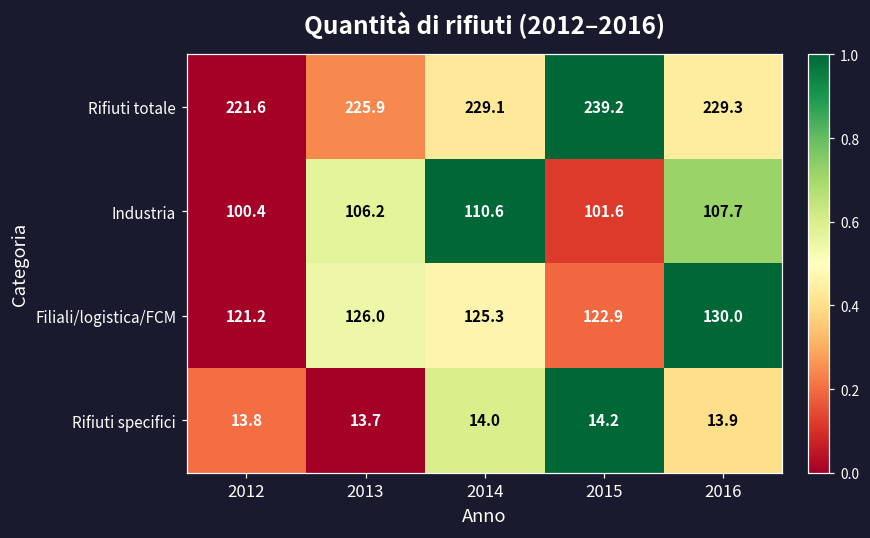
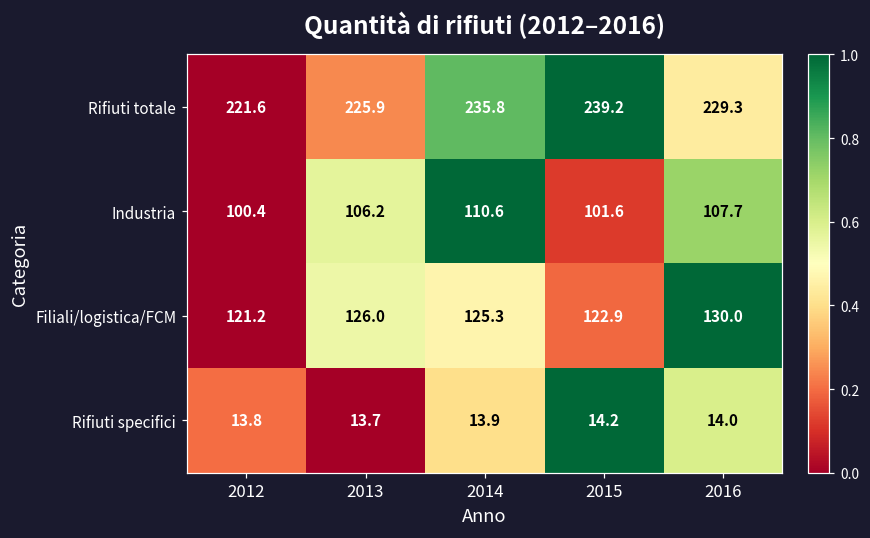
  {
    "Rifiuti totale": {
      "2012": 221.6,
      "2013": 225.9,
-     "2014": 229.1,
+     "2014": 235.8,
      "2015": 239.2,
      "2016": 229.3
    },
    "Industria": {
      "2012": 100.4,
      "2013": 106.2,
      "2014": 110.6,
      "2015": 101.6,
      "2016": 107.7
    },
    "Filiali/logistica/FCM": {
      "2012": 121.2,
      "2013": 126.0,
      "2014": 125.3,
      "2015": 122.9,
      "2016": 130.0
    },
    "Rifiuti specifici": {
      "2012": 13.8,
      "2013": 13.7,
-     "2014": 14.0,
+     "2014": 13.9,
      "2015": 14.2,
-     "2016": 13.9
+     "2016": 14.0
    }
  }
